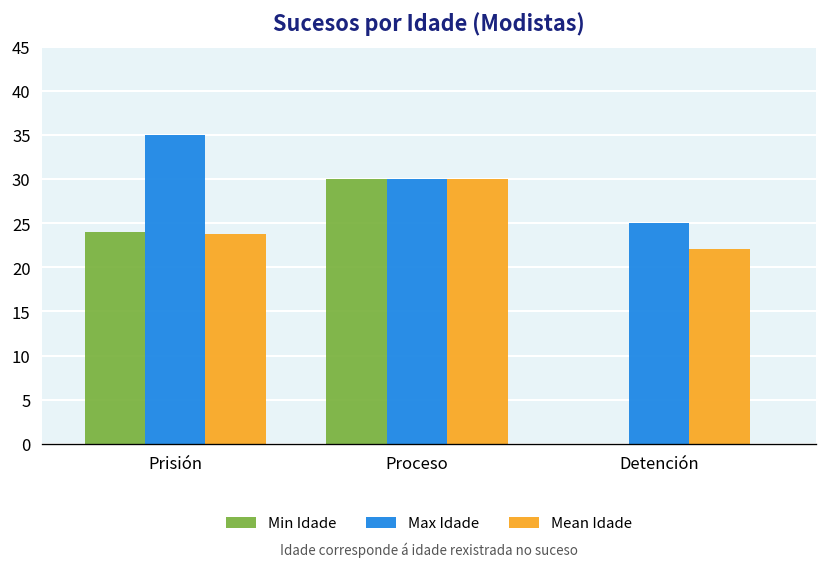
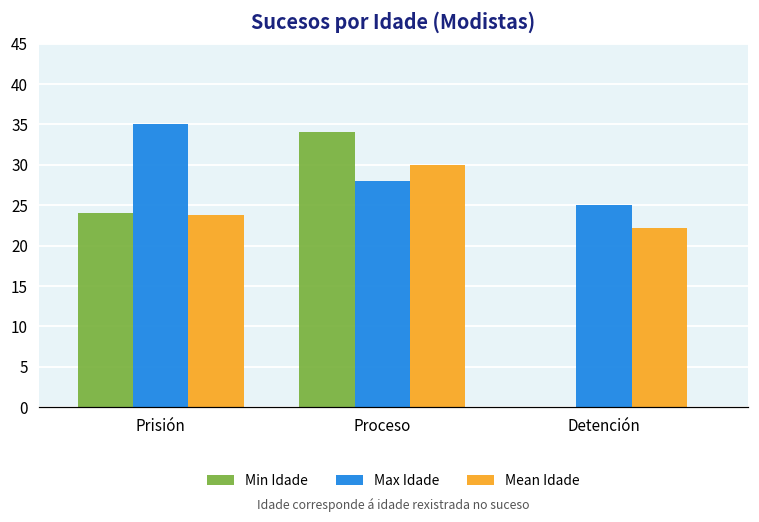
  {
    "Min Idade": {
      "Prisión": 24,
-     "Proceso": 30,
+     "Proceso": 34,
      "Detención": 0
    },
    "Max Idade": {
      "Prisión": 35,
-     "Proceso": 30,
+     "Proceso": 28,
      "Detención": 25
    },
    "Mean Idade": {
      "Prisión": 24,
      "Proceso": 30,
      "Detención": 22
    }
  }
